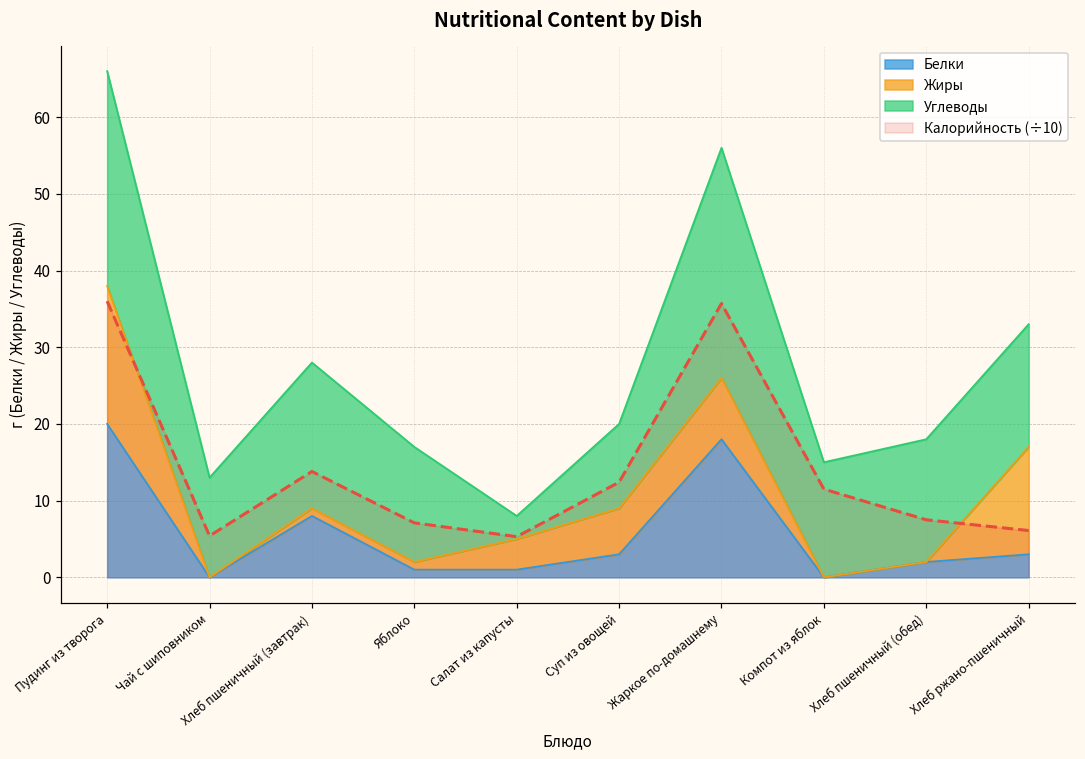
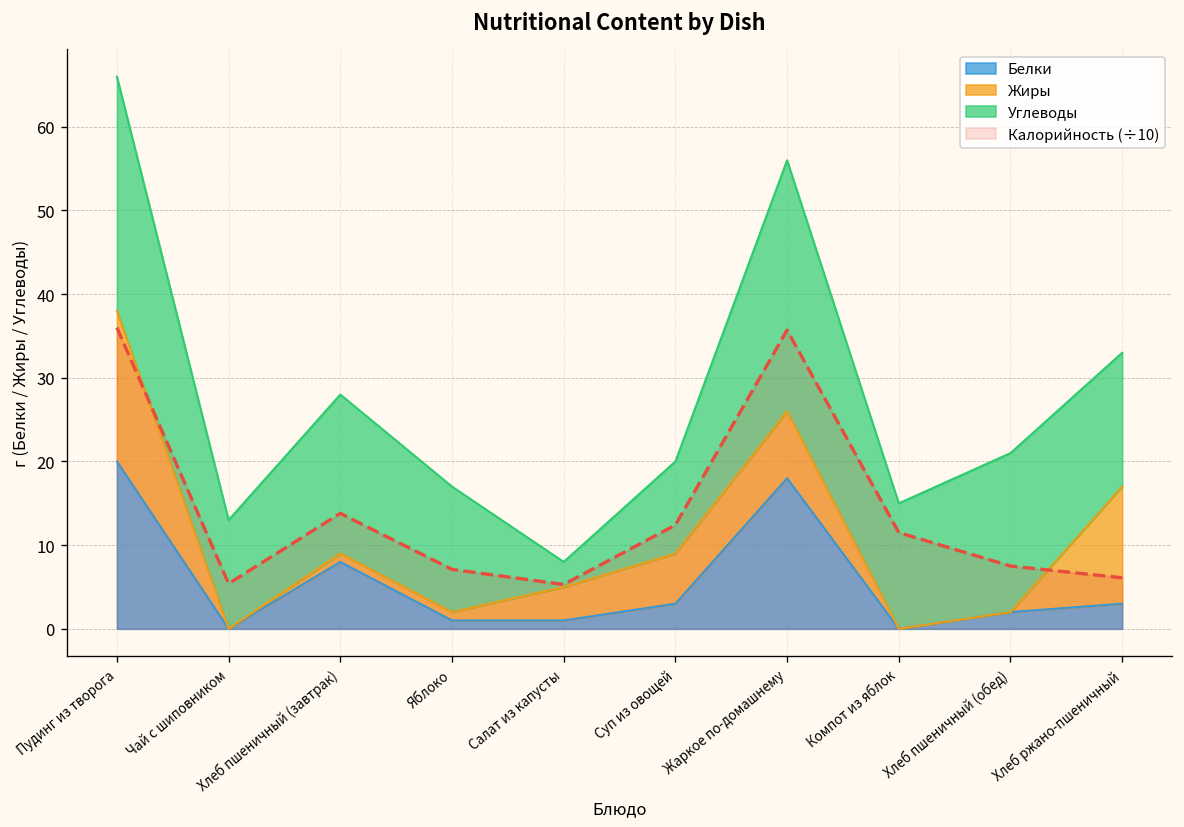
  {
    "Белки": {
      "Пудинг из творога": 20,
      "Хлеб пшеничный (завтрак)": 8,
      "Яблоко": 1,
      "Салат из капусты": 1,
      "Суп из овощей": 3,
      "Жаркое по-домашнему": 18,
      "Хлеб ржано-пшеничный": 3
    },
    "Жиры": {
      "Пудинг из творога": 18,
      "Хлеб пшеничный (завтрак)": 1,
      "Яблоко": 1,
      "Суп из овощей": 6,
      "Жаркое по-домашнему": 8,
      "Хлеб ржано-пшеничный": 14
    },
    "Углеводы": {
      "Пудинг из творога": 28,
      "Чай с шиповником": 13,
      "Хлеб пшеничный (завтрак)": 19,
      "Яблоко": 15,
      "Салат из капусты": 3,
      "Суп из овощей": 11,
      "Жаркое по-домашнему": 30,
      "Компот из яблок": 15,
-     "Хлеб пшеничный (обед)": 16,
+     "Хлеб пшеничный (обед)": 19,
      "Хлеб ржано-пшеничный": 16
    },
    "Калорийность (÷10)": {
      "Пудинг из творога": 36,
      "Чай с шиповником": 5,
      "Хлеб пшеничный (завтрак)": 14,
      "Яблоко": 7,
      "Суп из овощей": 12,
      "Жаркое по-домашнему": 36,
      "Компот из яблок": 12,
      "Хлеб пшеничный (обед)": 8,
      "Хлеб ржано-пшеничный": 6
    }
  }
